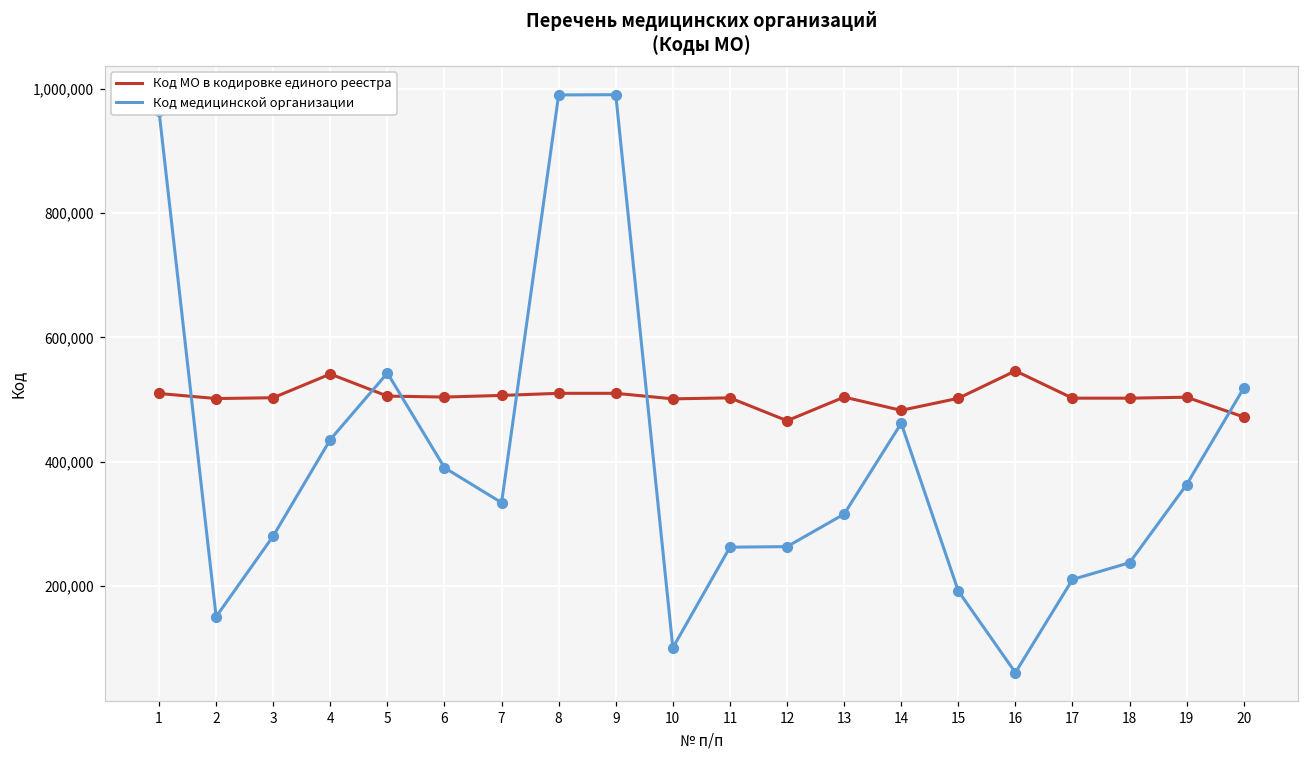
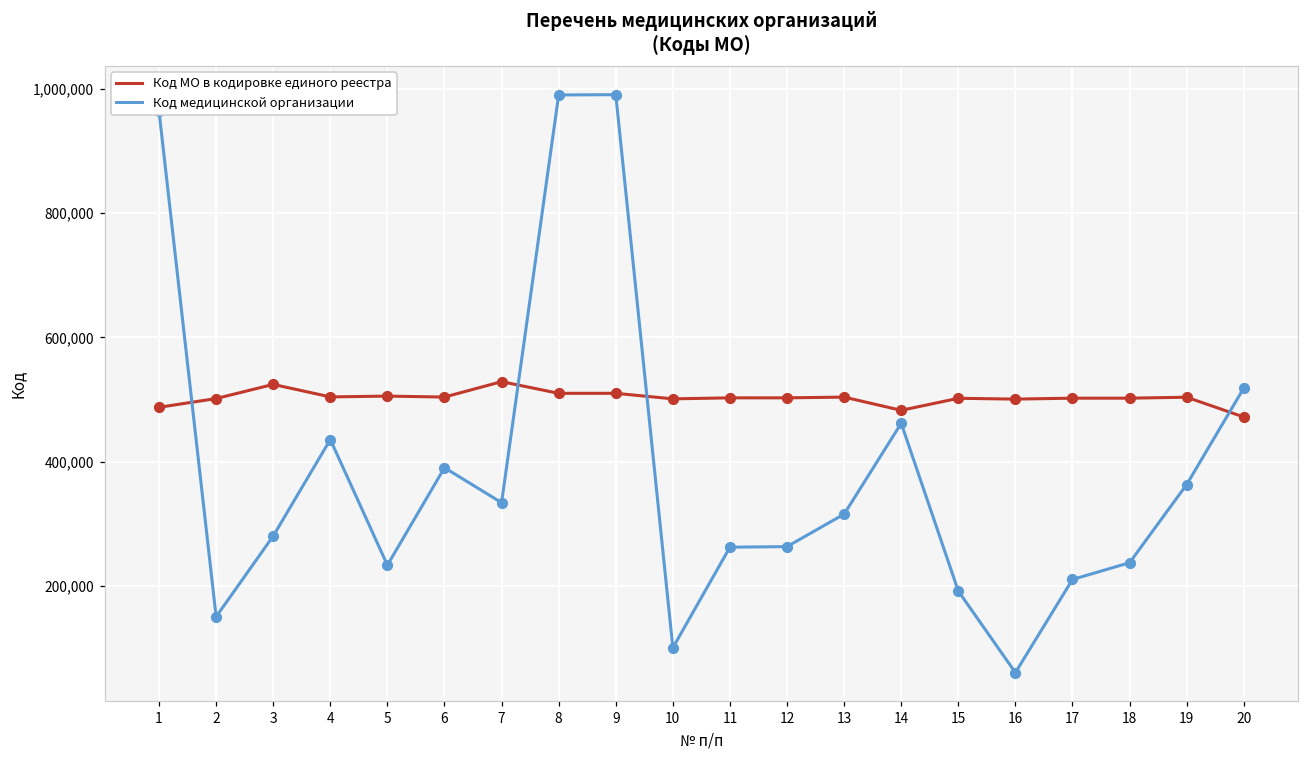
  {
    "Код МО в кодировке единого реестра": {
-     "1": "510,000",
+     "1": "490,000",
      "2": "500,000",
-     "3": "500,000",
-     "4": "540,000",
+     "3": "520,000",
+     "4": "500,000",
      "5": "510,000",
      "6": "500,000",
-     "7": "510,000",
+     "7": "530,000",
      "8": "510,000",
      "9": "510,000",
      "10": "500,000",
      "11": "500,000",
-     "12": "470,000",
+     "12": "500,000",
      "13": "500,000",
      "14": "480,000",
      "15": "500,000",
-     "16": "550,000",
+     "16": "500,000",
      "17": "500,000",
      "18": "500,000",
      "19": "500,000",
      "20": "470,000"
    },
    "Код медицинской организации": {
      "2": "150,000",
      "3": "280,000",
      "4": "440,000",
-     "5": "540,000",
+     "5": "230,000",
      "6": "390,000",
      "7": "330,000",
      "8": "990,000",
      "9": "990,000",
      "10": "100,000",
      "11": "260,000",
      "12": "260,000",
      "13": "320,000",
      "14": "460,000",
      "15": "190,000",
      "16": "60,000",
      "17": "210,000",
      "18": "240,000",
      "19": "360,000",
      "20": "520,000"
    }
  }
